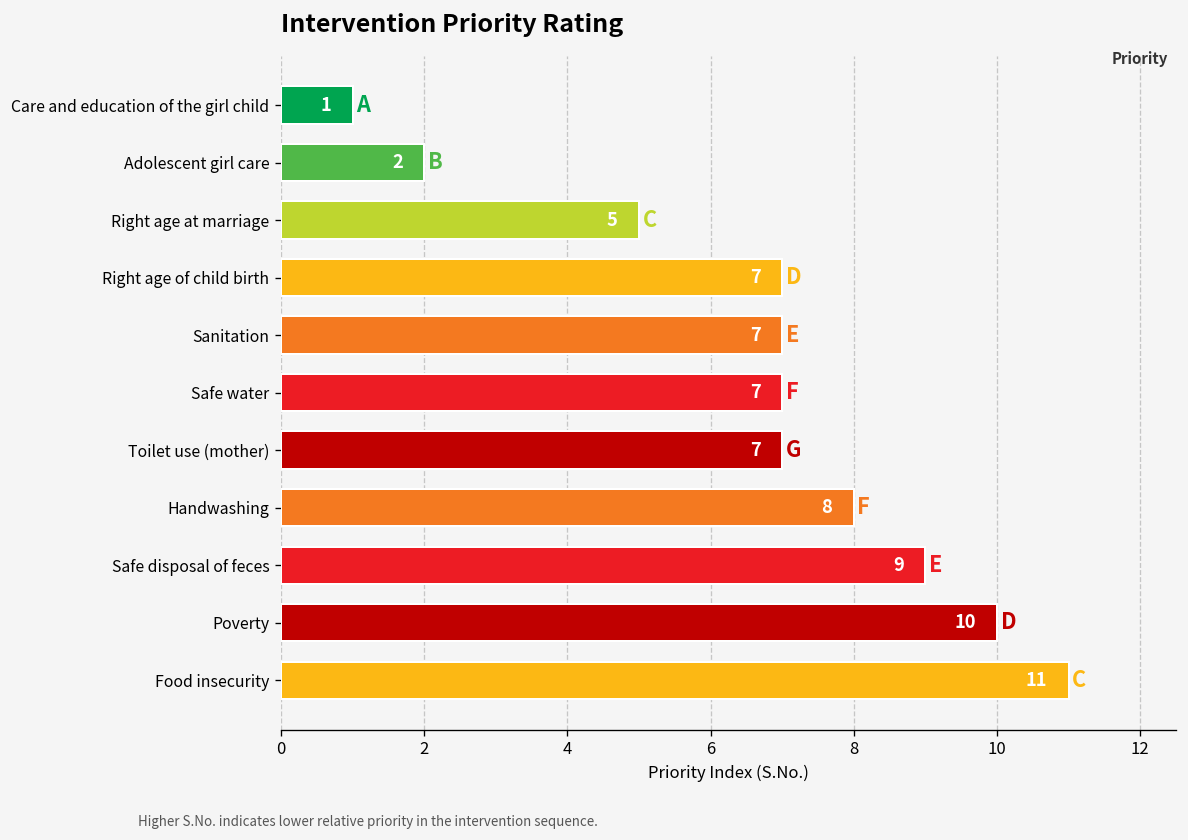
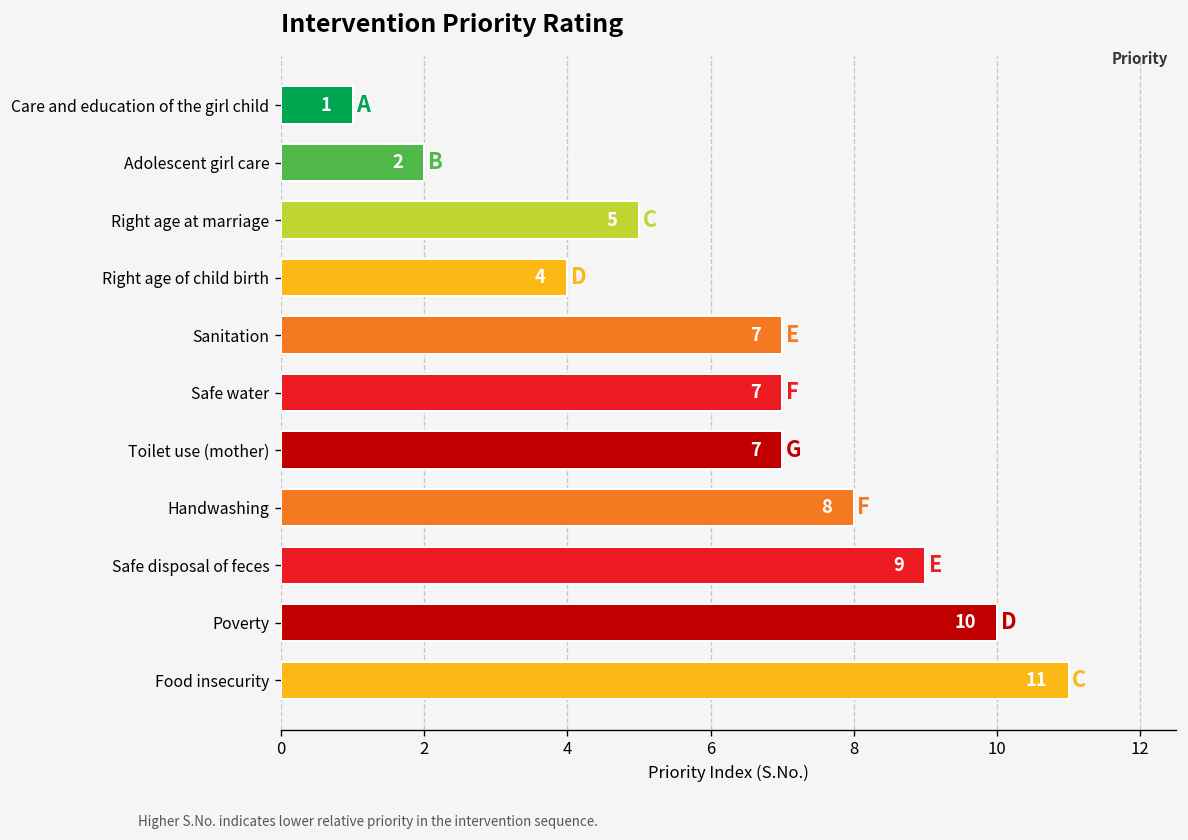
  {
    "Care and education of the girl child": 1,
    "Adolescent girl care": 2,
    "Right age at marriage": 5,
-   "Right age of child birth": 7,
+   "Right age of child birth": 4,
    "Sanitation": 7,
    "Safe water": 7,
    "Toilet use (mother)": 7,
    "Handwashing": 8,
    "Safe disposal of feces": 9,
    "Poverty": 10,
    "Food insecurity": 11
  }
